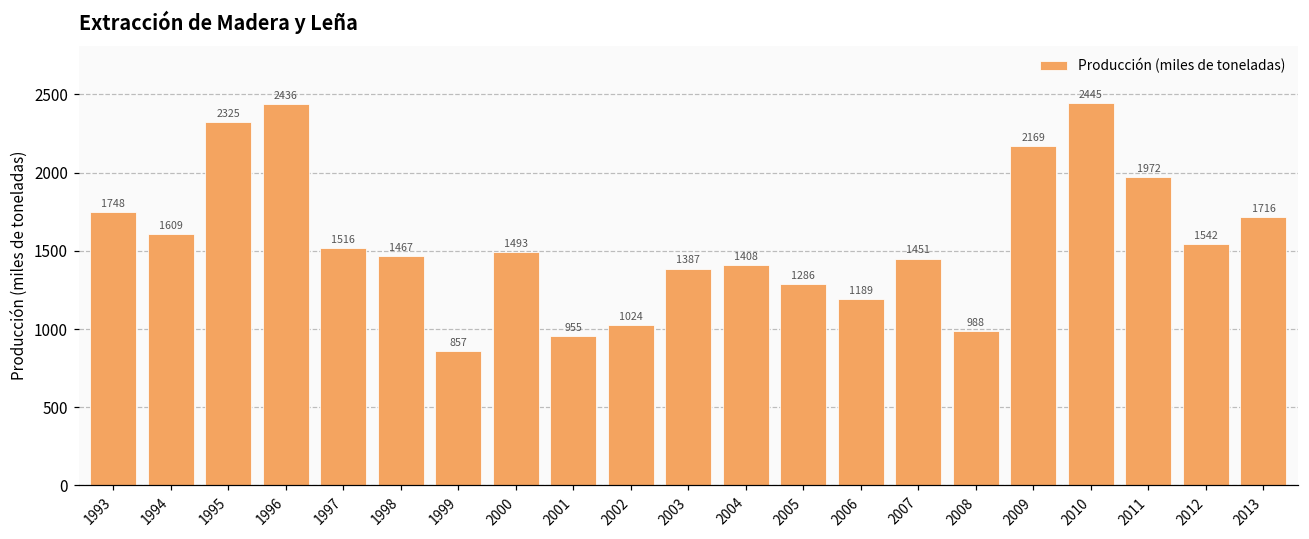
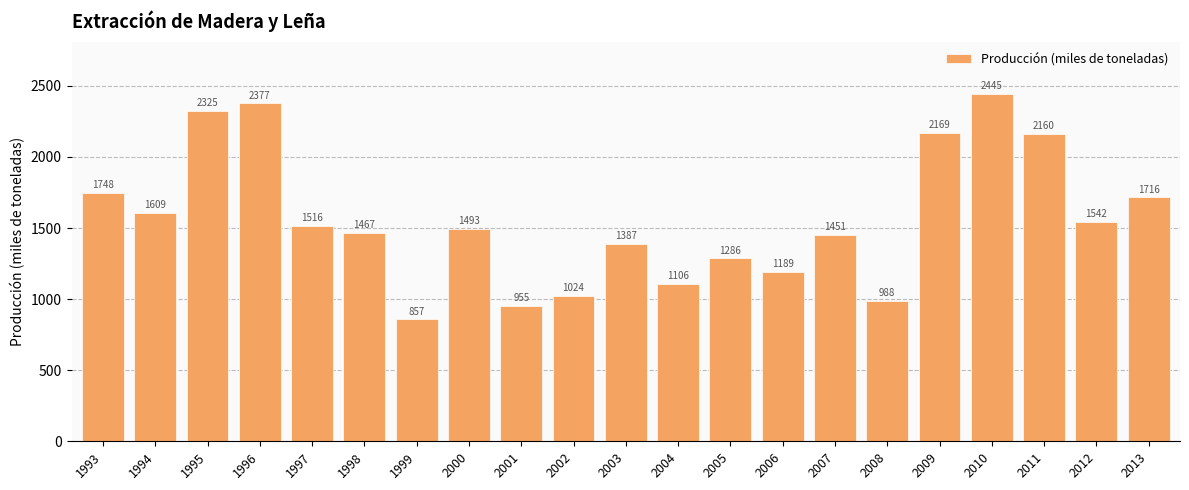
  {
    "1993": 1748,
    "1994": 1609,
    "1995": 2325,
-   "1996": 2436,
+   "1996": 2377,
    "1997": 1516,
    "1998": 1467,
    "1999": 857,
    "2000": 1493,
    "2001": 955,
    "2002": 1024,
    "2003": 1387,
-   "2004": 1408,
+   "2004": 1106,
    "2005": 1286,
    "2006": 1189,
    "2007": 1451,
    "2008": 988,
    "2009": 2169,
    "2010": 2445,
-   "2011": 1972,
+   "2011": 2160,
    "2012": 1542,
    "2013": 1716
  }
